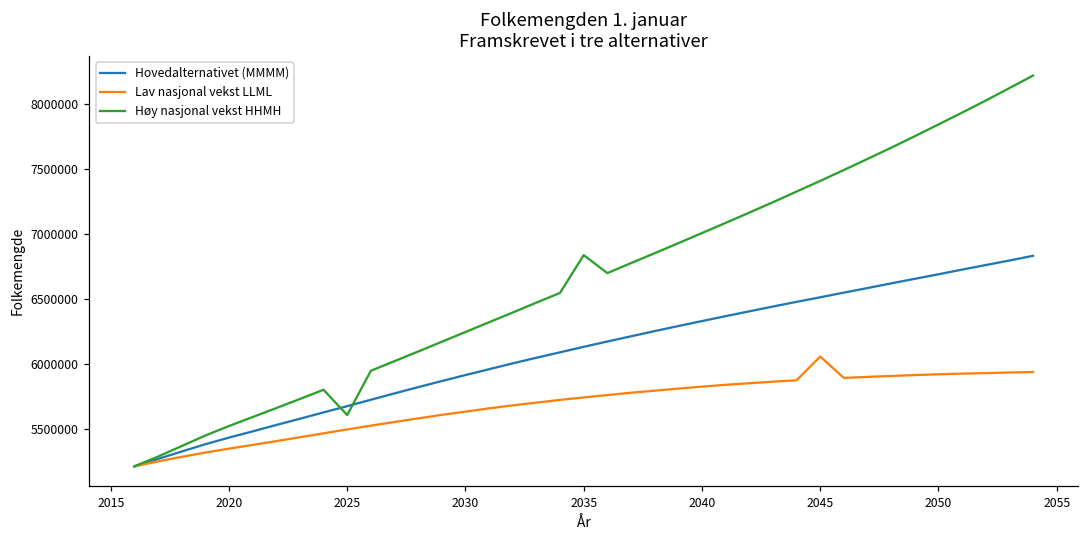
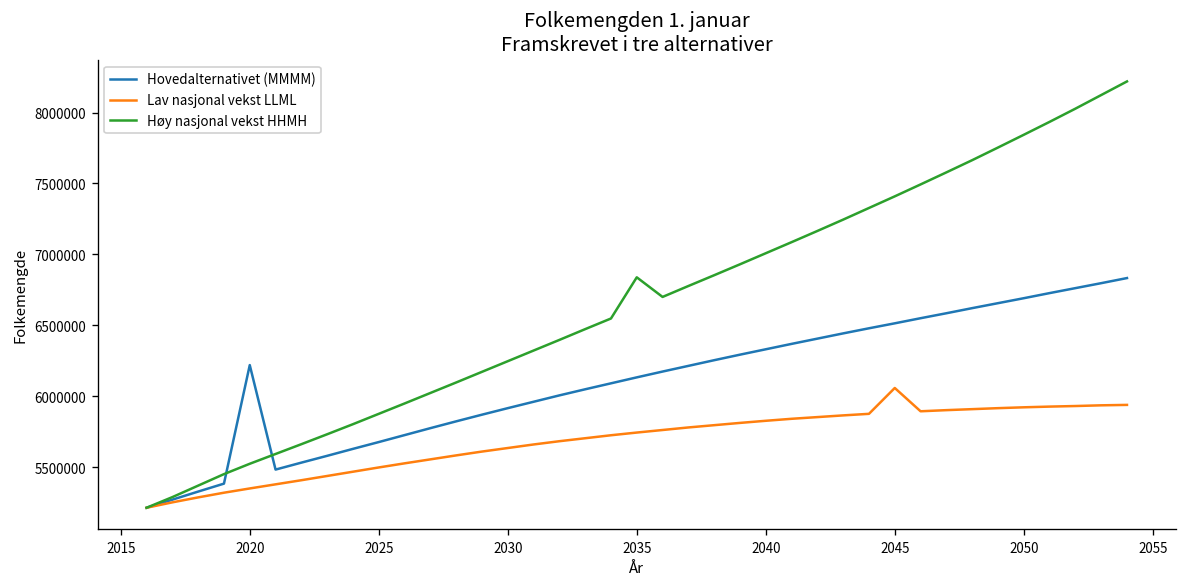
  {
    "Hovedalternativet (MMMM)": {
-     "2020": 5440000,
+     "2020": 6220000,
      "2025": 5680000,
      "2030": 5920000,
      "2035": 6130000,
      "2040": 6330000,
      "2045": 6510000,
      "2050": 6690000
    },
    "Lav nasjonal vekst LLML": {
      "2020": 5350000,
      "2025": 5500000,
      "2030": 5640000,
      "2035": 5740000,
      "2040": 5830000,
      "2045": 6060000,
      "2050": 5920000
    },
    "Høy nasjonal vekst HHMH": {
      "2020": 5520000,
-     "2025": 5610000,
+     "2025": 5880000,
      "2030": 6250000,
      "2035": 6840000,
      "2040": 7010000,
      "2045": 7410000,
      "2050": 7840000
    }
  }
